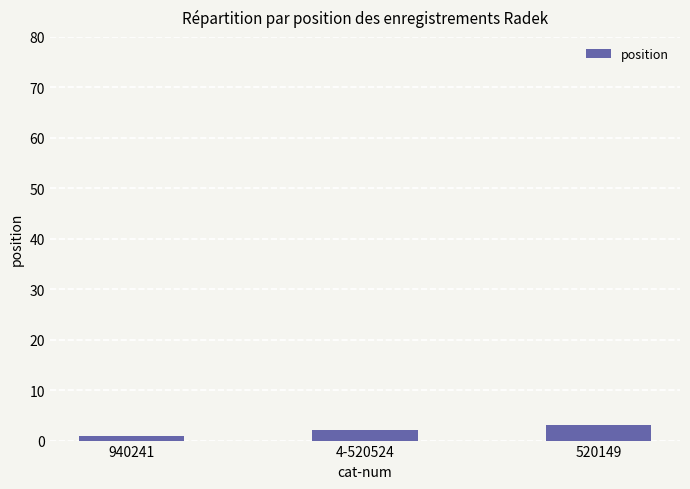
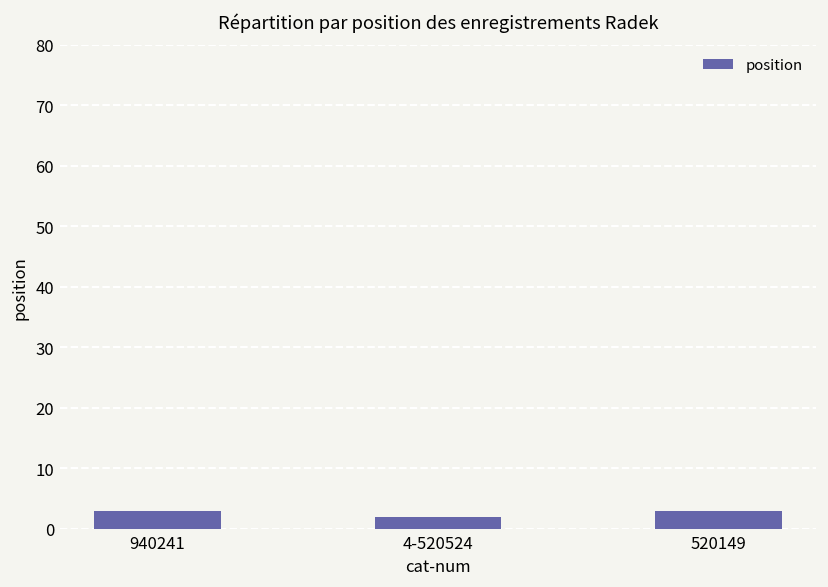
  {
-   "940241": 1,
+   "940241": 3,
    "4-520524": 2,
    "520149": 3
  }
